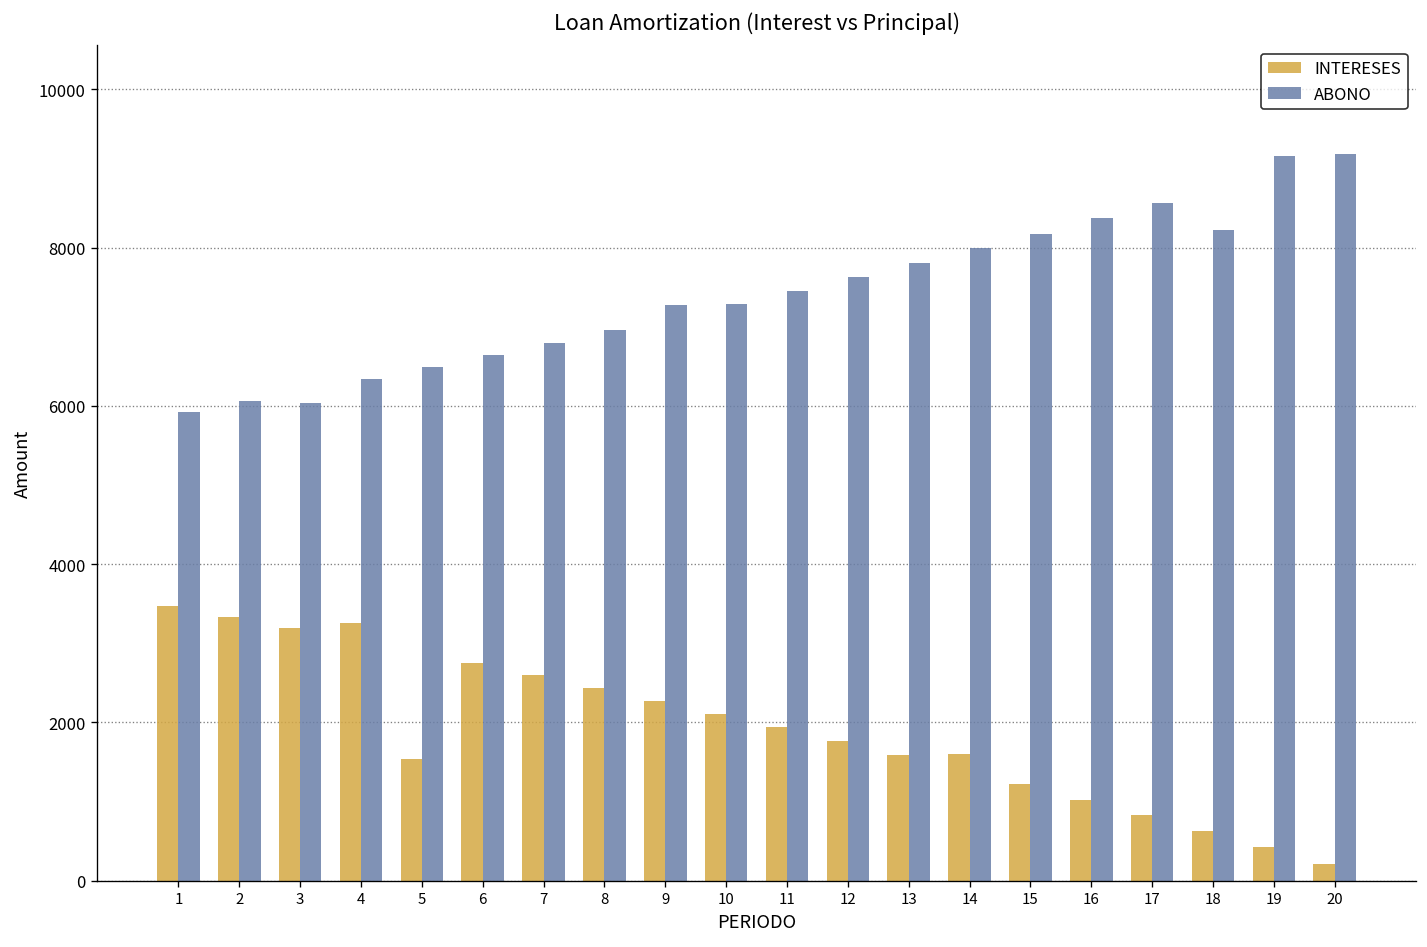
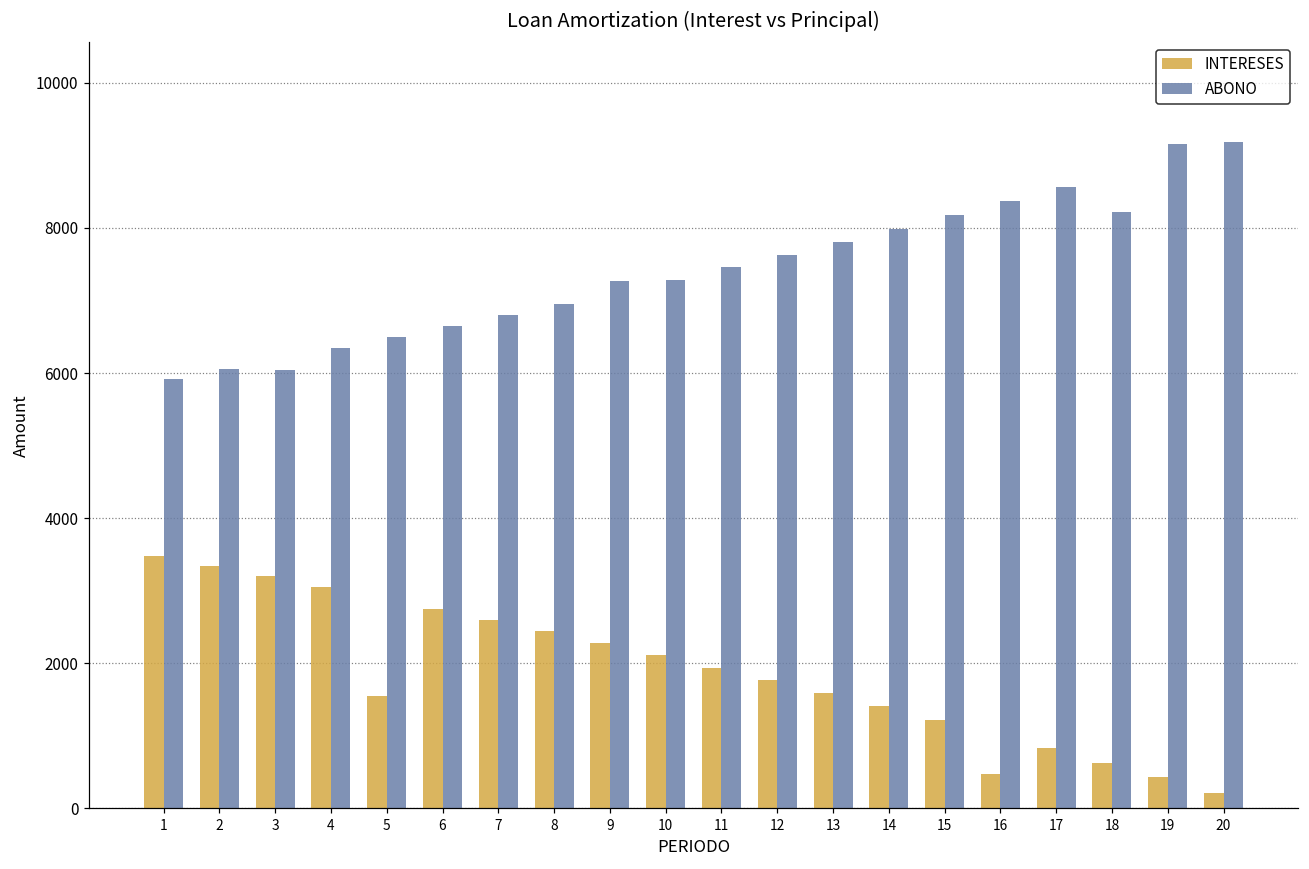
  {
    "INTERESES": {
      "1": 3500,
      "2": 3300,
      "3": 3200,
-     "4": 3300,
+     "4": 3100,
      "5": 1500,
      "6": 2800,
      "7": 2600,
      "8": 2400,
      "9": 2300,
      "10": 2100,
      "11": 1900,
      "12": 1800,
      "13": 1600,
-     "14": 1600,
+     "14": 1400,
      "15": 1200,
-     "16": 1000,
+     "16": 500,
      "17": 800,
      "18": 600,
      "19": 400,
      "20": 200
    },
    "ABONO": {
      "1": 5900,
      "2": 6100,
      "3": 6000,
      "4": 6300,
      "5": 6500,
      "6": 6600,
      "7": 6800,
      "8": 7000,
      "9": 7300,
      "10": 7300,
      "11": 7500,
      "12": 7600,
      "13": 7800,
      "14": 8000,
      "15": 8200,
      "16": 8400,
      "17": 8600,
      "18": 8200,
      "19": 9200,
      "20": 9200
    }
  }
